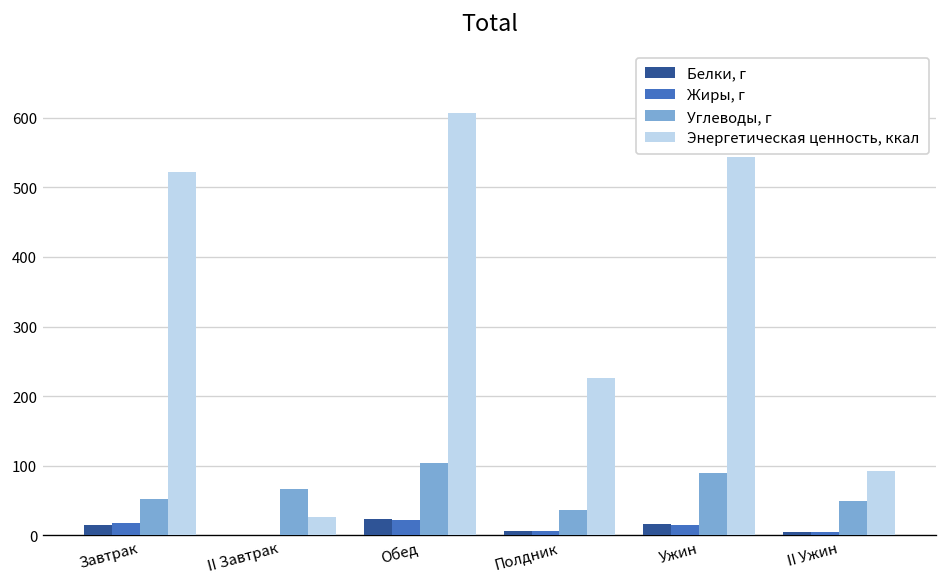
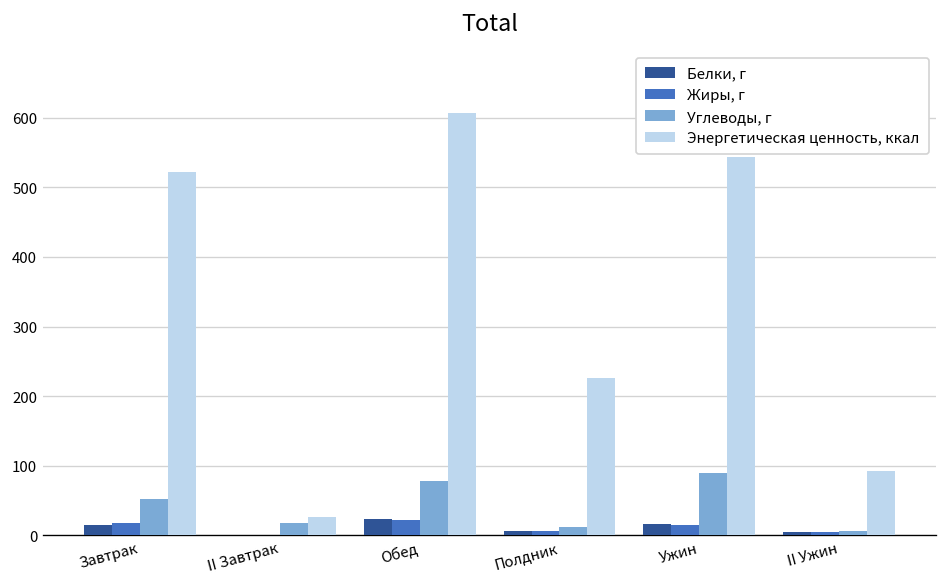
  {
    "Углеводы, г": {
      "Завтрак": 50,
-     "II Завтрак": 70,
-     "Обед": 100,
-     "Полдник": 40,
+     "II Завтрак": 20,
+     "Обед": 80,
+     "Полдник": 10,
      "Ужин": 90,
-     "II Ужин": 50
+     "II Ужин": 10
    },
    "Энергетическая ценность, ккал": {
      "Завтрак": 520,
      "II Завтрак": 30,
      "Обед": 610,
      "Полдник": 230,
      "II Ужин": 90
    }
  }
